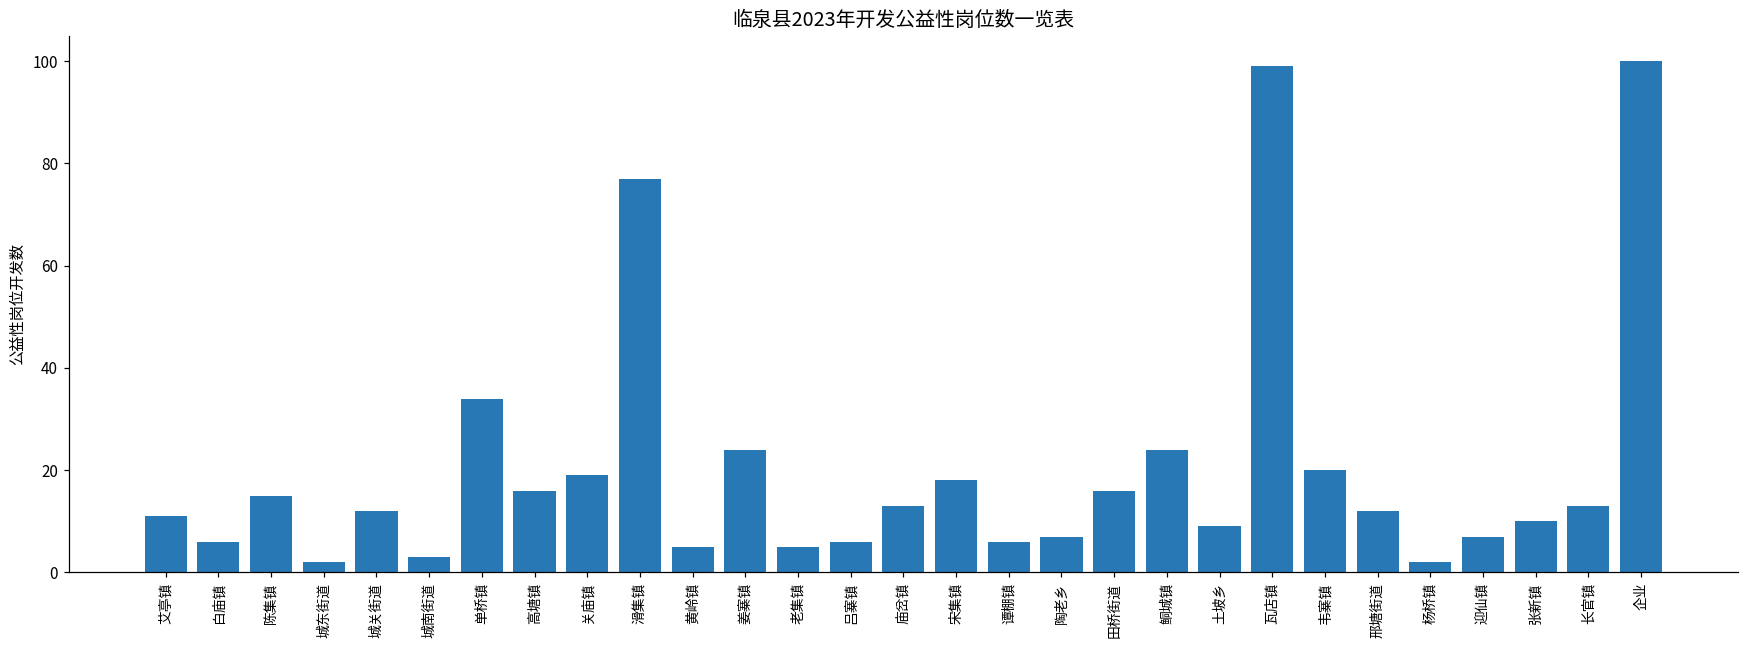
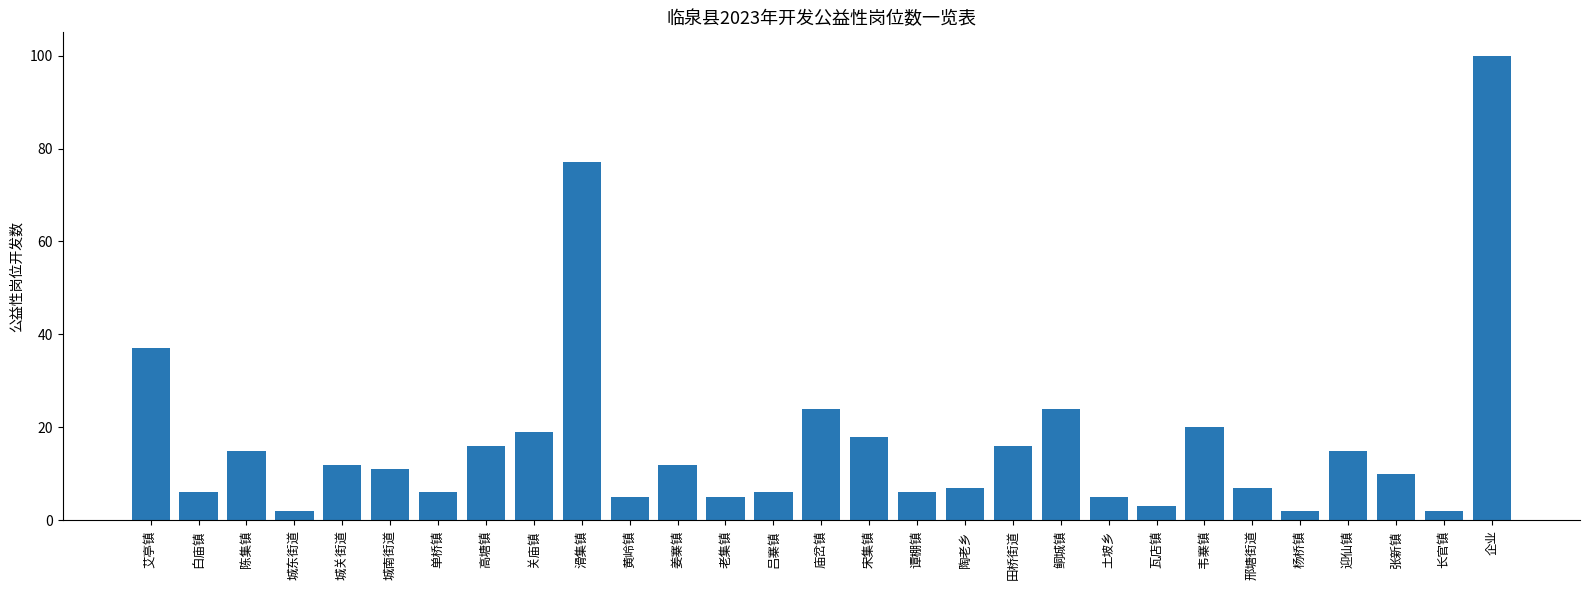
  {
-   "艾亭镇": 11,
+   "艾亭镇": 37,
    "白庙镇": 6,
    "陈集镇": 15,
    "城东街道": 2,
    "城关街道": 12,
-   "城南街道": 3,
-   "单桥镇": 34,
+   "城南街道": 11,
+   "单桥镇": 6,
    "高塘镇": 16,
    "关庙镇": 19,
    "滑集镇": 77,
    "黄岭镇": 5,
-   "姜寨镇": 24,
+   "姜寨镇": 12,
    "老集镇": 5,
    "吕寨镇": 6,
-   "庙岔镇": 13,
+   "庙岔镇": 24,
    "宋集镇": 18,
    "谭棚镇": 6,
    "陶老乡": 7,
    "田桥街道": 16,
    "鲖城镇": 24,
-   "土坡乡": 9,
-   "瓦店镇": 99,
+   "土坡乡": 5,
+   "瓦店镇": 3,
    "韦寨镇": 20,
-   "邢塘街道": 12,
+   "邢塘街道": 7,
    "杨桥镇": 2,
-   "迎仙镇": 7,
+   "迎仙镇": 15,
    "张新镇": 10,
-   "长官镇": 13,
+   "长官镇": 2,
    "企业": 100
  }
